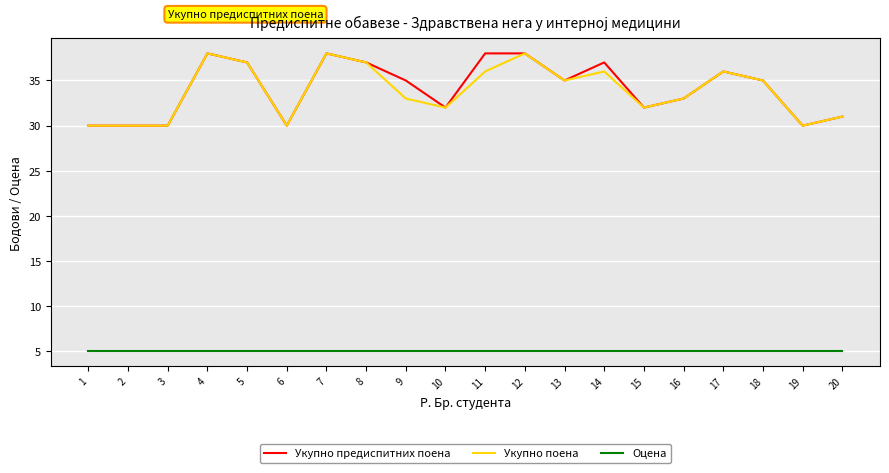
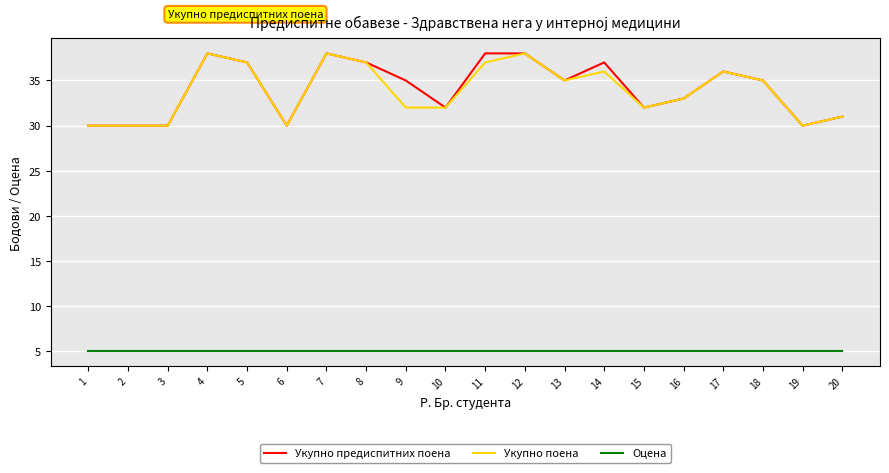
  {
    "Укупно предиспитних поена": {
      "9": 35,
      "11": 38,
      "14": 37
    },
    "Укупно поена": {
-     "9": 33,
-     "11": 36,
+     "9": 32,
+     "11": 37,
      "14": 36
    },
    "Оцена": {
      "1": 5,
      "2": 5,
      "3": 5,
      "4": 5,
      "5": 5,
      "6": 5,
      "7": 5,
      "8": 5,
      "9": 5,
      "10": 5,
      "11": 5,
      "12": 5,
      "13": 5,
      "14": 5,
      "15": 5,
      "16": 5,
      "17": 5,
      "18": 5,
      "19": 5,
      "20": 5
    }
  }
